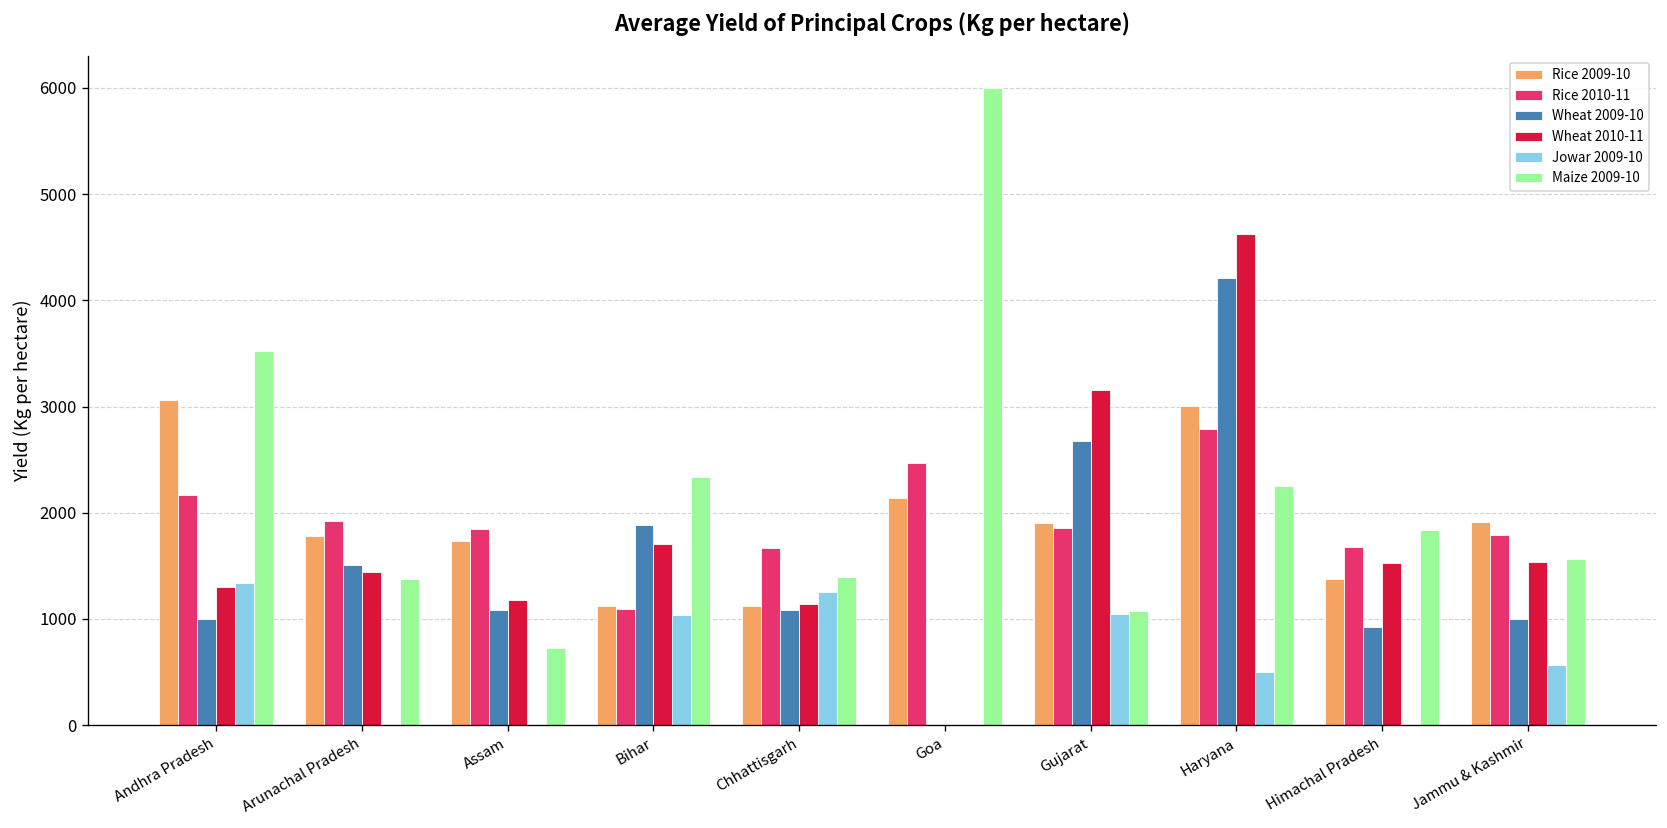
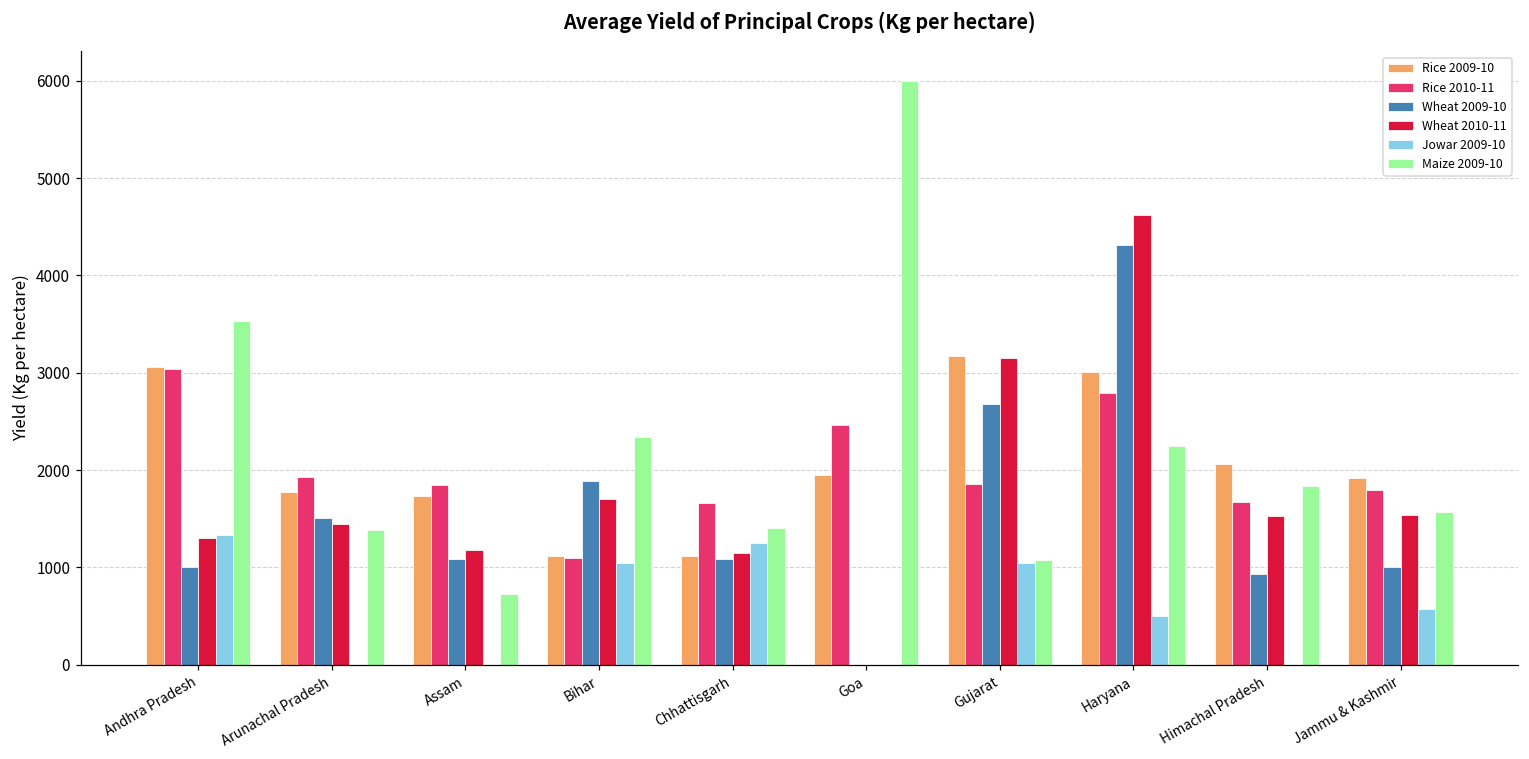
  {
    "Rice 2009-10": {
      "Andhra Pradesh": 3100,
      "Arunachal Pradesh": 1800,
      "Assam": 1700,
      "Bihar": 1100,
      "Chhattisgarh": 1100,
-     "Goa": 2100,
-     "Gujarat": 1900,
+     "Goa": 1900,
+     "Gujarat": 3200,
      "Haryana": 3000,
-     "Himachal Pradesh": 1400,
+     "Himachal Pradesh": 2100,
      "Jammu & Kashmir": 1900
    },
    "Rice 2010-11": {
-     "Andhra Pradesh": 2200,
+     "Andhra Pradesh": 3000,
      "Arunachal Pradesh": 1900,
      "Assam": 1800,
      "Bihar": 1100,
      "Chhattisgarh": 1700,
      "Goa": 2500,
      "Gujarat": 1900,
      "Haryana": 2800,
      "Himachal Pradesh": 1700,
      "Jammu & Kashmir": 1800
    },
    "Wheat 2009-10": {
      "Andhra Pradesh": 1000,
      "Arunachal Pradesh": 1500,
      "Assam": 1100,
      "Bihar": 1900,
      "Chhattisgarh": 1100,
      "Goa": 0,
      "Gujarat": 2700,
-     "Haryana": 4200,
+     "Haryana": 4300,
      "Himachal Pradesh": 900,
      "Jammu & Kashmir": 1000
    },
    "Wheat 2010-11": {
      "Andhra Pradesh": 1300,
      "Arunachal Pradesh": 1400,
      "Assam": 1200,
      "Bihar": 1700,
      "Chhattisgarh": 1100,
      "Goa": 0,
      "Gujarat": 3200,
      "Haryana": 4600,
      "Himachal Pradesh": 1500,
      "Jammu & Kashmir": 1500
    },
    "Jowar 2009-10": {
      "Andhra Pradesh": 1300,
      "Arunachal Pradesh": 0,
      "Assam": 0,
      "Bihar": 1000,
      "Chhattisgarh": 1300,
      "Goa": 0,
      "Gujarat": 1000,
      "Haryana": 500,
      "Himachal Pradesh": 0,
      "Jammu & Kashmir": 600
    },
    "Maize 2009-10": {
      "Andhra Pradesh": 3500,
      "Arunachal Pradesh": 1400,
      "Assam": 700,
      "Bihar": 2300,
      "Chhattisgarh": 1400,
      "Goa": 6000,
      "Gujarat": 1100,
      "Haryana": 2300,
      "Himachal Pradesh": 1800,
      "Jammu & Kashmir": 1600
    }
  }
